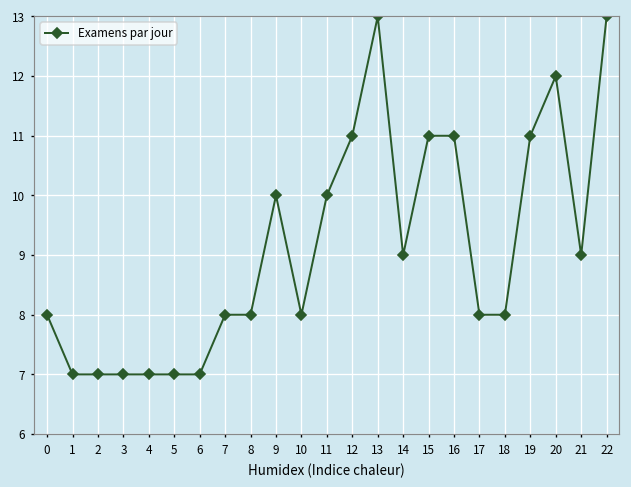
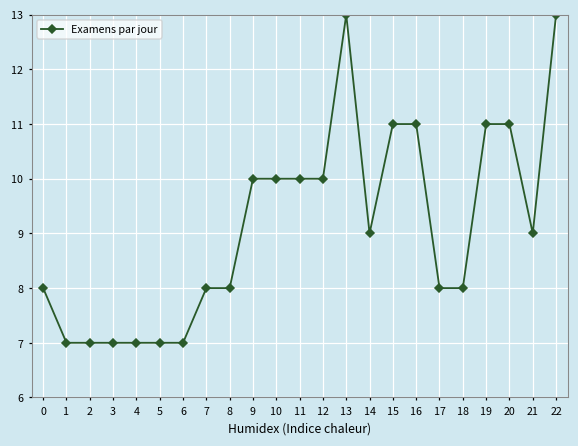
  {
    "0": 8,
    "1": 7,
    "2": 7,
    "3": 7,
    "4": 7,
    "5": 7,
    "6": 7,
    "7": 8,
    "8": 8,
    "9": 10,
-   "10": 8,
+   "10": 10,
    "11": 10,
-   "12": 11,
+   "12": 10,
    "13": 13,
    "14": 9,
    "15": 11,
    "16": 11,
    "17": 8,
    "18": 8,
    "19": 11,
-   "20": 12,
+   "20": 11,
    "21": 9,
    "22": 13
  }
